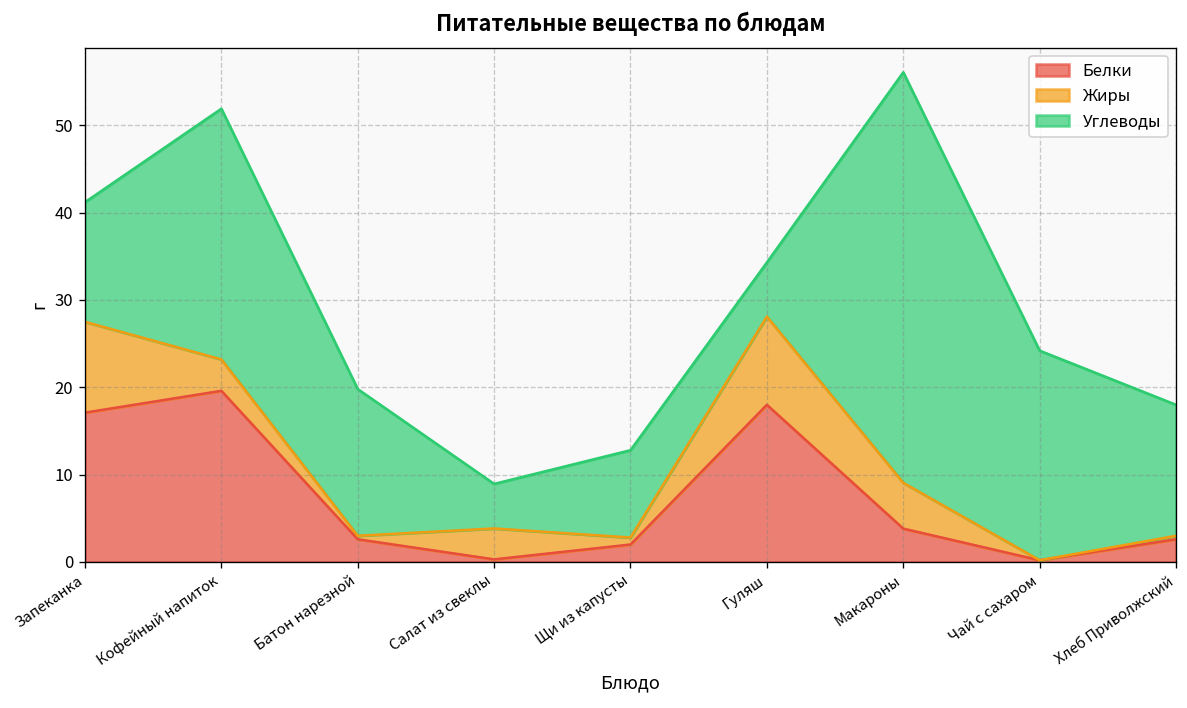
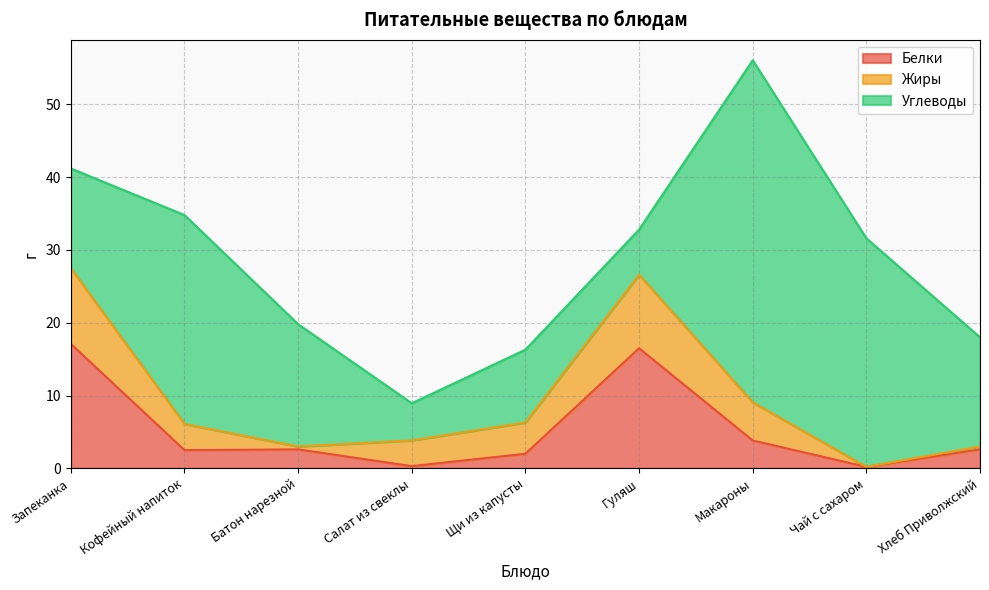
  {
    "Белки": {
      "Запеканка": 17,
-     "Кофейный напиток": 20,
+     "Кофейный напиток": 3,
      "Батон нарезной": 3,
      "Салат из свеклы": 0,
      "Щи из капусты": 2,
-     "Гуляш": 18,
+     "Гуляш": 17,
      "Макароны": 4,
      "Хлеб Приволжский": 3
    },
    "Жиры": {
      "Запеканка": 10,
      "Кофейный напиток": 4,
      "Батон нарезной": 0,
      "Салат из свеклы": 4,
-     "Щи из капусты": 1,
+     "Щи из капусты": 4,
      "Гуляш": 10,
      "Макароны": 5,
      "Хлеб Приволжский": 0
    },
    "Углеводы": {
      "Запеканка": 14,
      "Кофейный напиток": 29,
      "Батон нарезной": 17,
      "Салат из свеклы": 5,
      "Щи из капусты": 10,
      "Гуляш": 6,
      "Макароны": 47,
-     "Чай с сахаром": 24,
+     "Чай с сахаром": 31,
      "Хлеб Приволжский": 15
    }
  }
